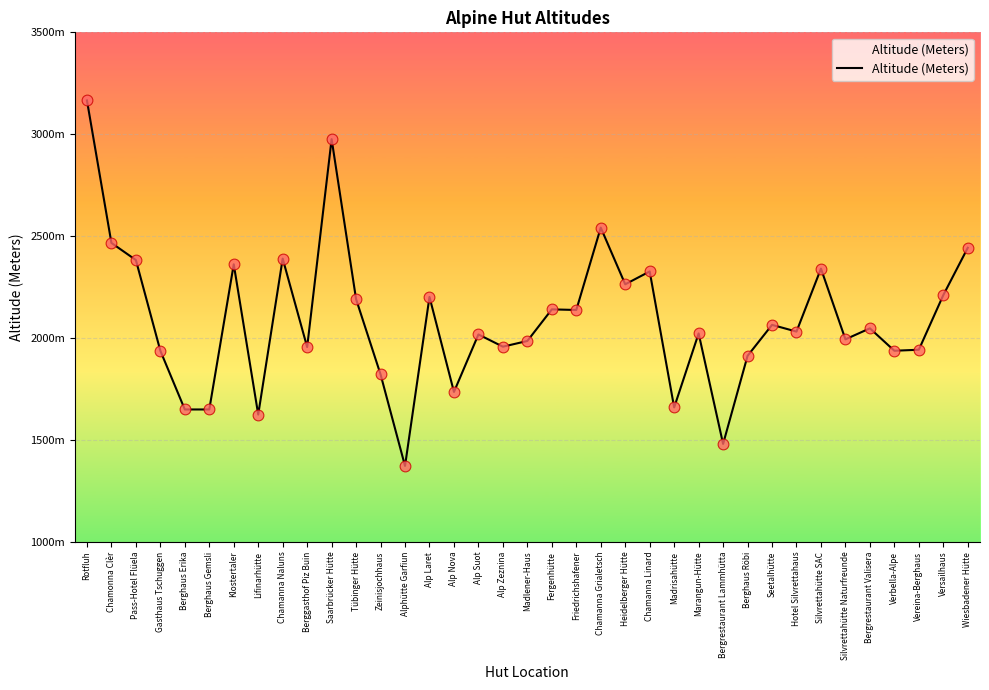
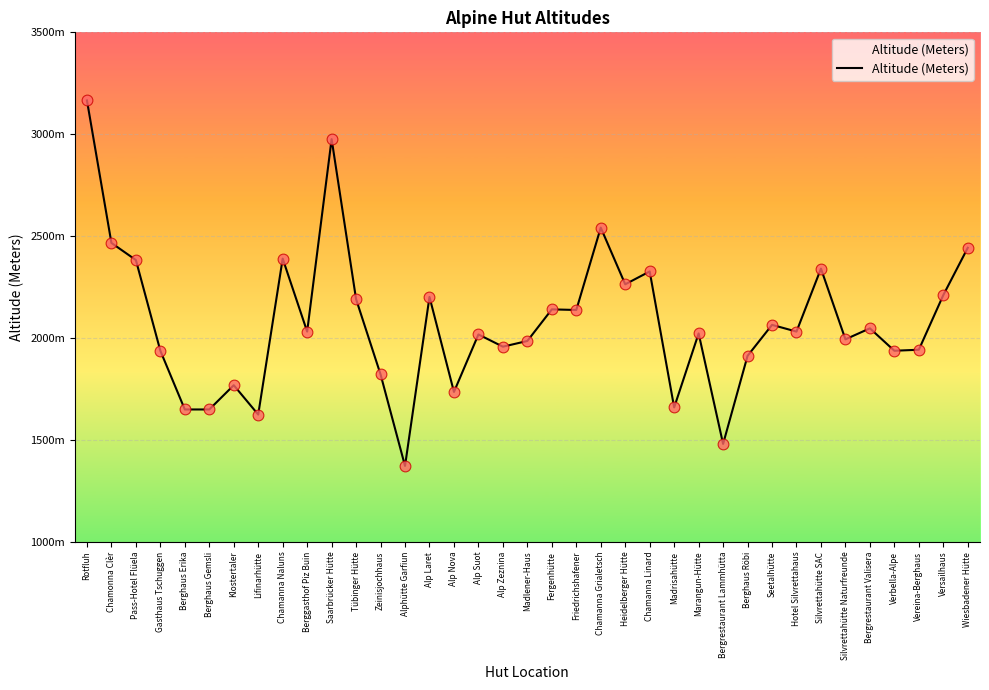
  {
    "Rotfluh": "3170m",
    "Chamonna Clèr": "2470m",
    "Pass-Hotel Flüela": "2380m",
    "Gasthaus Tschuggen": "1940m",
    "Berghaus Erika": "1650m",
    "Berghaus Gemsli": "1650m",
-   "Klostertaler": "2360m",
+   "Klostertaler": "1770m",
    "Lifinarhütte": "1630m",
    "Chamanna Naluns": "2390m",
-   "Berggasthof Piz Buin": "1960m",
+   "Berggasthof Piz Buin": "2030m",
    "Saarbrücker Hütte": "2980m",
    "Tübinger Hütte": "2190m",
    "Zeinisjochhaus": "1820m",
    "Alphütte Garfiun": "1370m",
    "Alp Laret": "2200m",
    "Alp Nova": "1740m",
    "Alp Suot": "2020m",
    "Alp Zeznina": "1960m",
    "Madlener-Haus": "1990m",
    "Fergenhütte": "2140m",
    "Friedrichshafener": "2140m",
    "Chamanna Grialetsch": "2540m",
    "Heidelberger Hütte": "2260m",
    "Chamanna Linard": "2330m",
    "Madrisahütte": "1660m",
    "Marangun-Hütte": "2020m",
    "Bergrestaurant Lammhütta": "1480m",
    "Berghaus Röbi": "1910m",
    "Seetalhütte": "2070m",
    "Hotel Silvrettahaus": "2030m",
    "Silvrettahütte SAC": "2340m",
    "Silvrettahütte Naturfreunde": "1990m",
    "Bergrestaurant Valisera": "2050m",
    "Verbella-Alpe": "1940m",
    "Vereina-Berghaus": "1940m",
    "Versailhaus": "2210m",
    "Wiesbadener Hütte": "2440m"
  }
